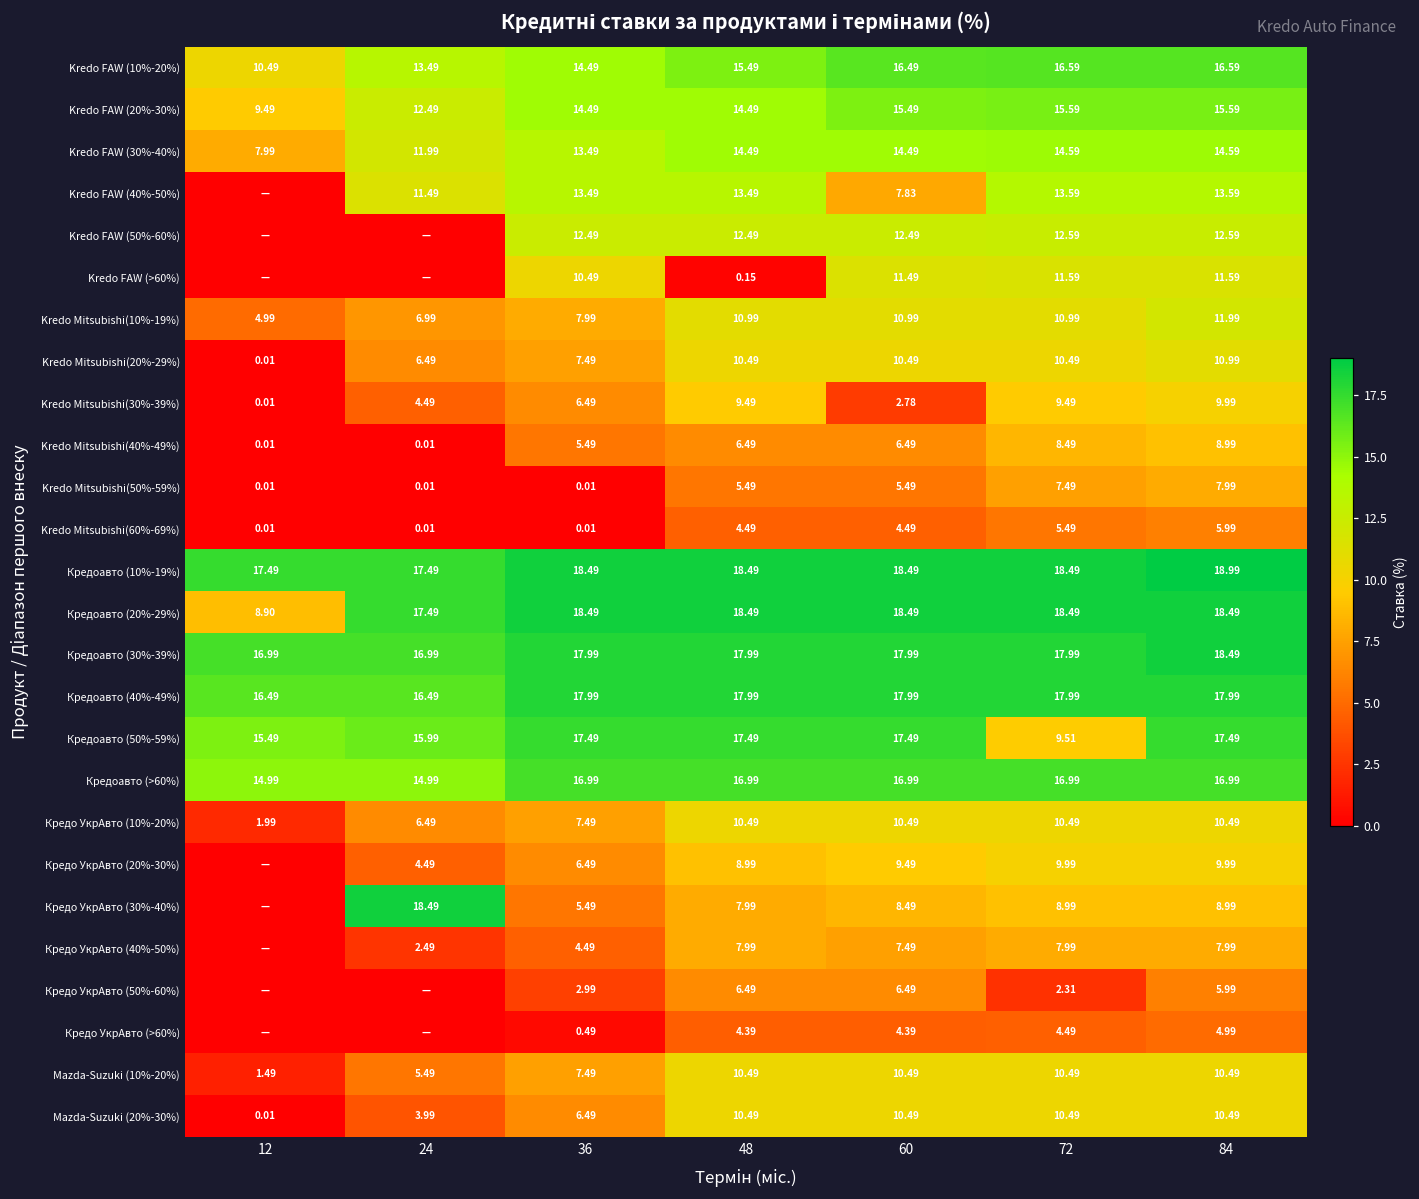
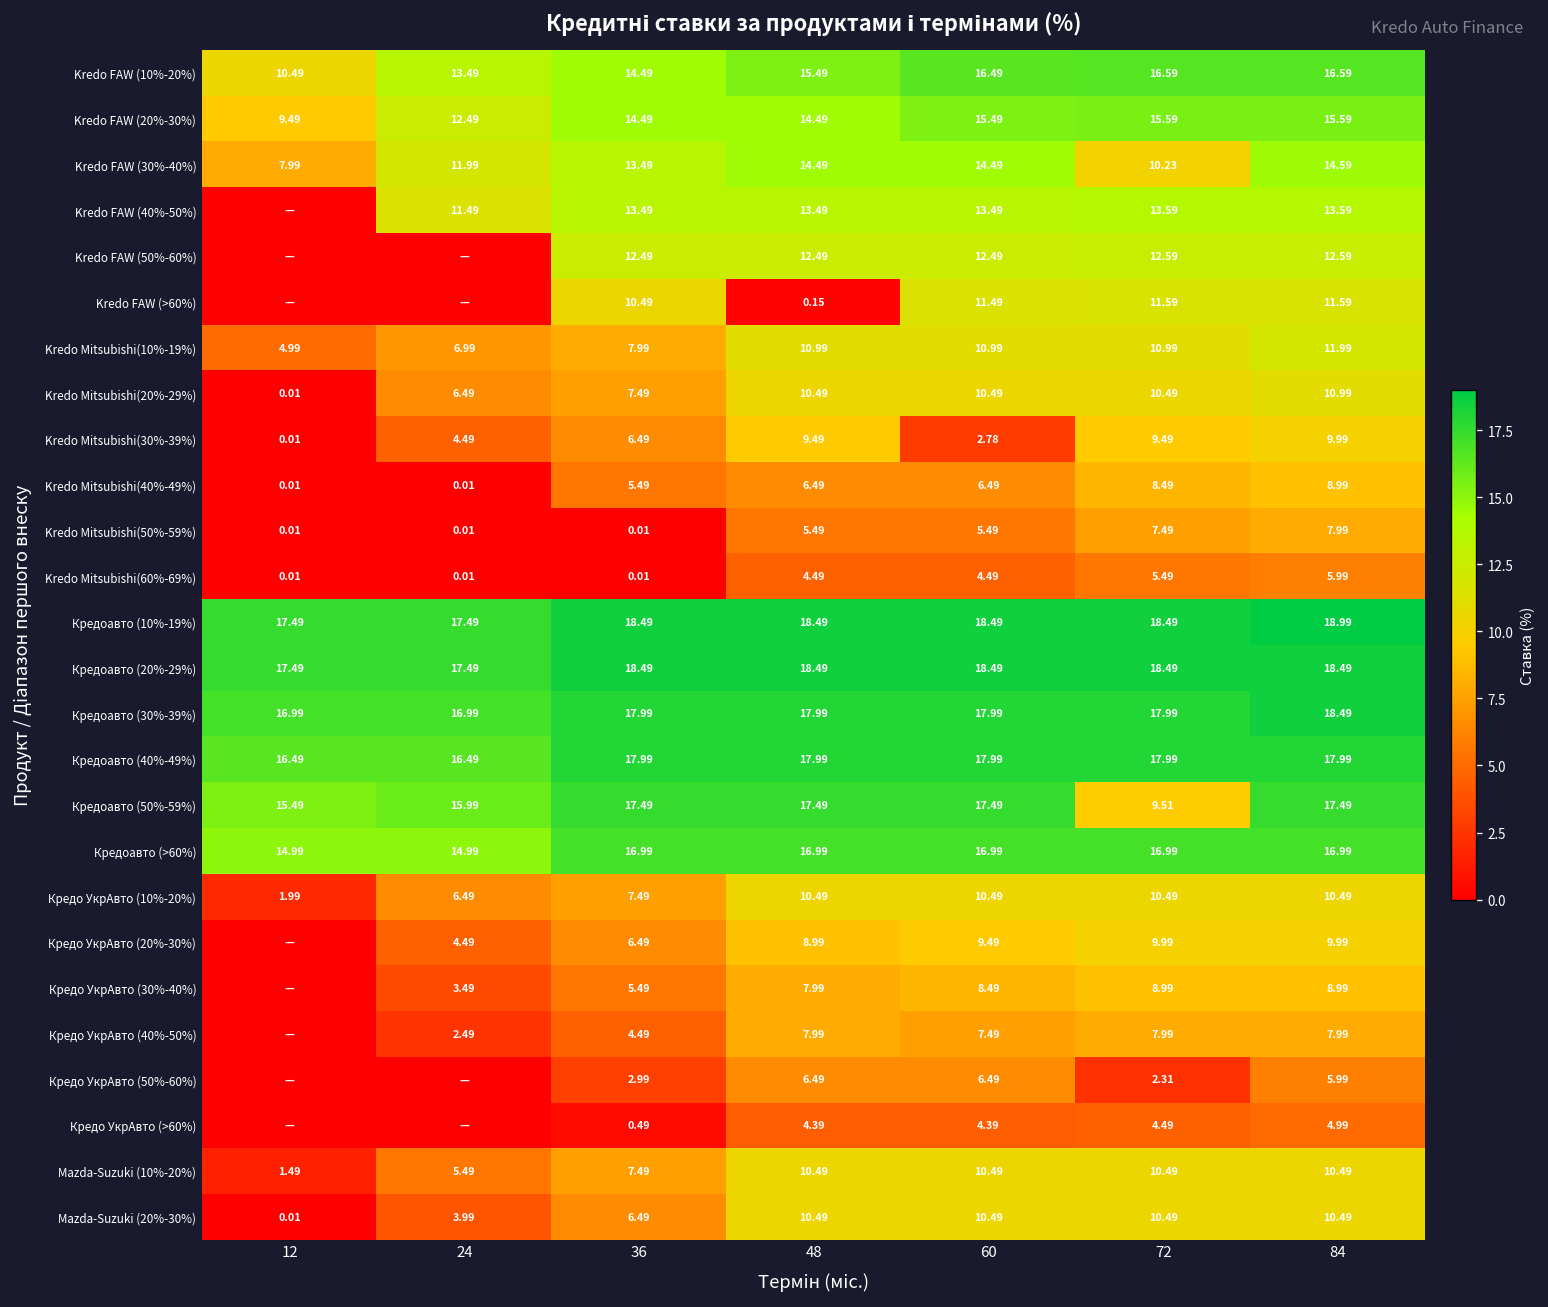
  {
    "Kredo FAW (10%-20%)": {
      "12": 10.49,
      "24": 13.49,
      "36": 14.49,
      "48": 15.49,
      "60": 16.49,
      "72": 16.59,
      "84": 16.59
    },
    "Kredo FAW (20%-30%)": {
      "12": 9.49,
      "24": 12.49,
      "36": 14.49,
      "48": 14.49,
      "60": 15.49,
      "72": 15.59,
      "84": 15.59
    },
    "Kredo FAW (30%-40%)": {
      "12": 7.99,
      "24": 11.99,
      "36": 13.49,
      "48": 14.49,
      "60": 14.49,
-     "72": 14.59,
+     "72": 10.23,
      "84": 14.59
    },
    "Kredo FAW (40%-50%)": {
      "24": 11.49,
      "36": 13.49,
      "48": 13.49,
-     "60": 7.83,
+     "60": 13.49,
      "72": 13.59,
      "84": 13.59
    },
    "Kredo FAW (50%-60%)": {
      "36": 12.49,
      "48": 12.49,
      "60": 12.49,
      "72": 12.59,
      "84": 12.59
    },
    "Kredo FAW (>60%)": {
      "36": 10.49,
      "48": 0.15,
      "60": 11.49,
      "72": 11.59,
      "84": 11.59
    },
    "Kredo Mitsubishi(10%-19%)": {
      "12": 4.99,
      "24": 6.99,
      "36": 7.99,
      "48": 10.99,
      "60": 10.99,
      "72": 10.99,
      "84": 11.99
    },
    "Kredo Mitsubishi(20%-29%)": {
      "12": 0.01,
      "24": 6.49,
      "36": 7.49,
      "48": 10.49,
      "60": 10.49,
      "72": 10.49,
      "84": 10.99
    },
    "Kredo Mitsubishi(30%-39%)": {
      "12": 0.01,
      "24": 4.49,
      "36": 6.49,
      "48": 9.49,
      "60": 2.78,
      "72": 9.49,
      "84": 9.99
    },
    "Kredo Mitsubishi(40%-49%)": {
      "12": 0.01,
      "24": 0.01,
      "36": 5.49,
      "48": 6.49,
      "60": 6.49,
      "72": 8.49,
      "84": 8.99
    },
    "Kredo Mitsubishi(50%-59%)": {
      "12": 0.01,
      "24": 0.01,
      "36": 0.01,
      "48": 5.49,
      "60": 5.49,
      "72": 7.49,
      "84": 7.99
    },
    "Kredo Mitsubishi(60%-69%)": {
      "12": 0.01,
      "24": 0.01,
      "36": 0.01,
      "48": 4.49,
      "60": 4.49,
      "72": 5.49,
      "84": 5.99
    },
    "Кредоавто (10%-19%)": {
      "12": 17.49,
      "24": 17.49,
      "36": 18.49,
      "48": 18.49,
      "60": 18.49,
      "72": 18.49,
      "84": 18.99
    },
    "Кредоавто (20%-29%)": {
-     "12": 8.90,
+     "12": 17.49,
      "24": 17.49,
      "36": 18.49,
      "48": 18.49,
      "60": 18.49,
      "72": 18.49,
      "84": 18.49
    },
    "Кредоавто (30%-39%)": {
      "12": 16.99,
      "24": 16.99,
      "36": 17.99,
      "48": 17.99,
      "60": 17.99,
      "72": 17.99,
      "84": 18.49
    },
    "Кредоавто (40%-49%)": {
      "12": 16.49,
      "24": 16.49,
      "36": 17.99,
      "48": 17.99,
      "60": 17.99,
      "72": 17.99,
      "84": 17.99
    },
    "Кредоавто (50%-59%)": {
      "12": 15.49,
      "24": 15.99,
      "36": 17.49,
      "48": 17.49,
      "60": 17.49,
      "72": 9.51,
      "84": 17.49
    },
    "Кредоавто (>60%)": {
      "12": 14.99,
      "24": 14.99,
      "36": 16.99,
      "48": 16.99,
      "60": 16.99,
      "72": 16.99,
      "84": 16.99
    },
    "Кредо УкрАвто (10%-20%)": {
      "12": 1.99,
      "24": 6.49,
      "36": 7.49,
      "48": 10.49,
      "60": 10.49,
      "72": 10.49,
      "84": 10.49
    },
    "Кредо УкрАвто (20%-30%)": {
      "24": 4.49,
      "36": 6.49,
      "48": 8.99,
      "60": 9.49,
      "72": 9.99,
      "84": 9.99
    },
    "Кредо УкрАвто (30%-40%)": {
-     "24": 18.49,
+     "24": 3.49,
      "36": 5.49,
      "48": 7.99,
      "60": 8.49,
      "72": 8.99,
      "84": 8.99
    },
    "Кредо УкрАвто (40%-50%)": {
      "24": 2.49,
      "36": 4.49,
      "48": 7.99,
      "60": 7.49,
      "72": 7.99,
      "84": 7.99
    },
    "Кредо УкрАвто (50%-60%)": {
      "36": 2.99,
      "48": 6.49,
      "60": 6.49,
      "72": 2.31,
      "84": 5.99
    },
    "Кредо УкрАвто (>60%)": {
      "36": 0.49,
      "48": 4.39,
      "60": 4.39,
      "72": 4.49,
      "84": 4.99
    },
    "Mazda-Suzuki (10%-20%)": {
      "12": 1.49,
      "24": 5.49,
      "36": 7.49,
      "48": 10.49,
      "60": 10.49,
      "72": 10.49,
      "84": 10.49
    },
    "Mazda-Suzuki (20%-30%)": {
      "12": 0.01,
      "24": 3.99,
      "36": 6.49,
      "48": 10.49,
      "60": 10.49,
      "72": 10.49,
      "84": 10.49
    }
  }
